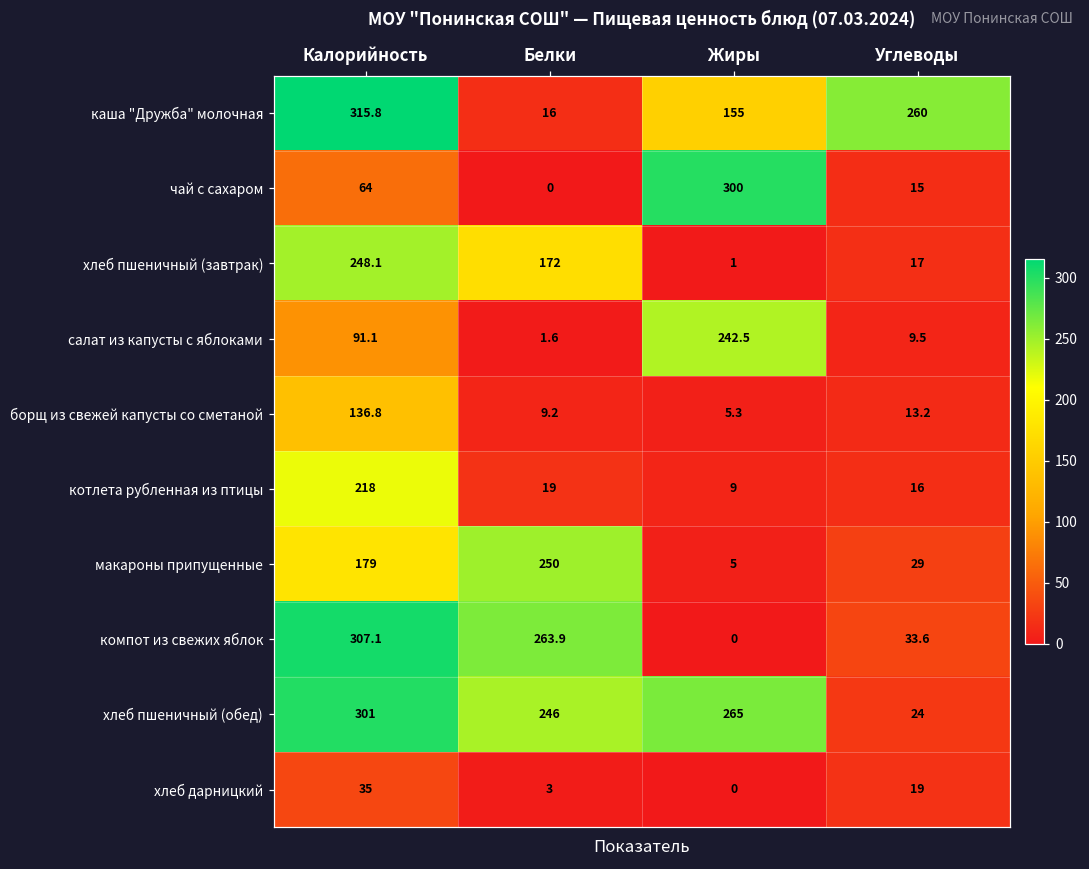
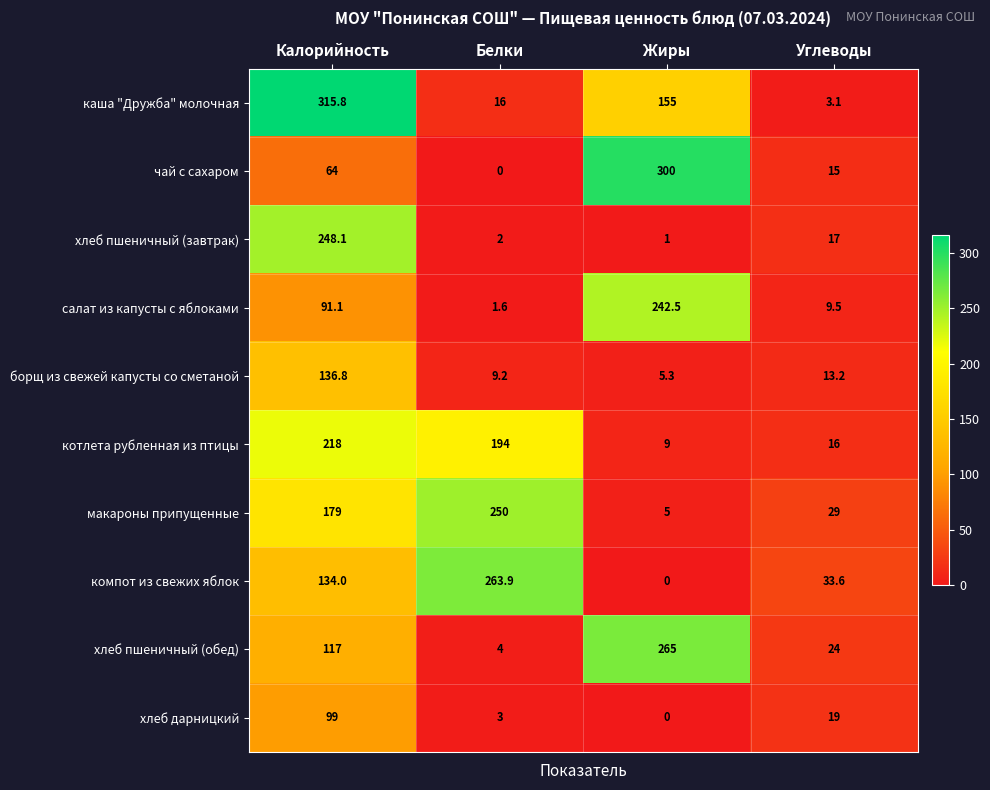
  {
    "каша \"Дружба\" молочная": {
      "Калорийность": 315.8,
      "Белки": 16,
      "Жиры": 155,
-     "Углеводы": 260
+     "Углеводы": 3.1
    },
    "чай с сахаром": {
      "Калорийность": 64,
      "Белки": 0,
      "Жиры": 300,
      "Углеводы": 15
    },
    "хлеб пшеничный (завтрак)": {
      "Калорийность": 248.1,
-     "Белки": 172,
+     "Белки": 2,
      "Жиры": 1,
      "Углеводы": 17
    },
    "салат из капусты с яблоками": {
      "Калорийность": 91.1,
      "Белки": 1.6,
      "Жиры": 242.5,
      "Углеводы": 9.5
    },
    "борщ из свежей капусты со сметаной": {
      "Калорийность": 136.8,
      "Белки": 9.2,
      "Жиры": 5.3,
      "Углеводы": 13.2
    },
    "котлета рубленная из птицы": {
      "Калорийность": 218,
-     "Белки": 19,
+     "Белки": 194,
      "Жиры": 9,
      "Углеводы": 16
    },
    "макароны припущенные": {
      "Калорийность": 179,
      "Белки": 250,
      "Жиры": 5,
      "Углеводы": 29
    },
    "компот из свежих яблок": {
-     "Калорийность": 307.1,
+     "Калорийность": 134.0,
      "Белки": 263.9,
      "Жиры": 0,
      "Углеводы": 33.6
    },
    "хлеб пшеничный (обед)": {
-     "Калорийность": 301,
-     "Белки": 246,
+     "Калорийность": 117,
+     "Белки": 4,
      "Жиры": 265,
      "Углеводы": 24
    },
    "хлеб дарницкий": {
-     "Калорийность": 35,
+     "Калорийность": 99,
      "Белки": 3,
      "Жиры": 0,
      "Углеводы": 19
    }
  }
